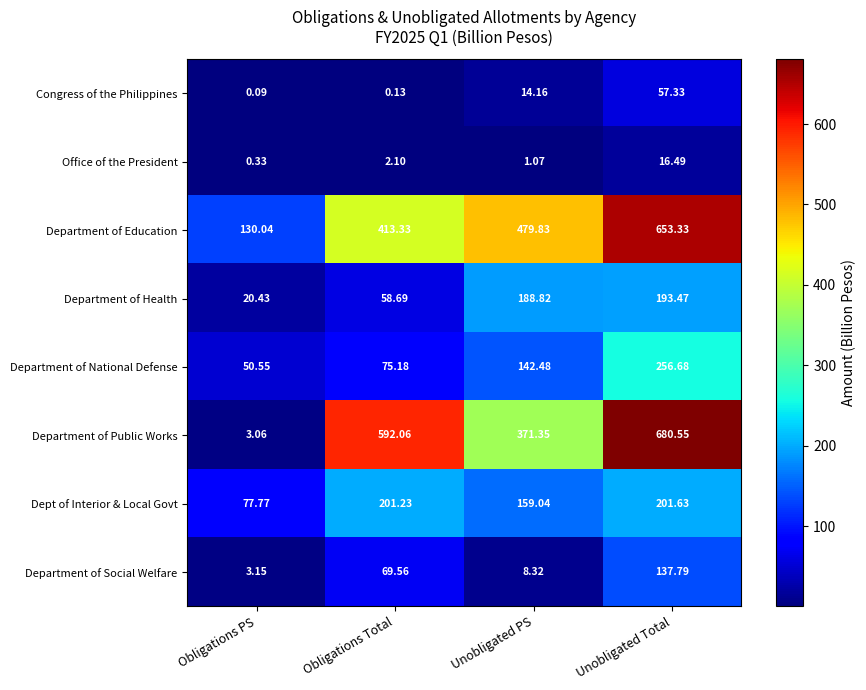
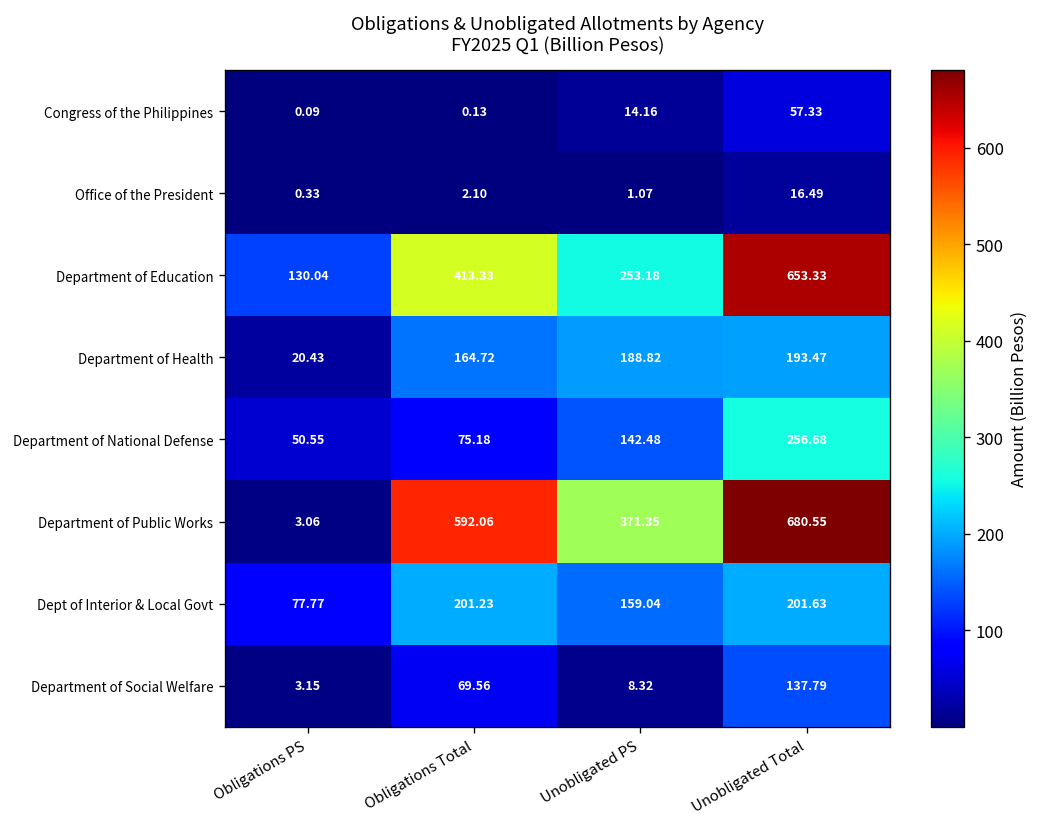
  {
    "Congress of the Philippines": {
      "Obligations PS": 0.09,
      "Obligations Total": 0.13,
      "Unobligated PS": 14.16,
      "Unobligated Total": 57.33
    },
    "Office of the President": {
      "Obligations PS": 0.33,
      "Obligations Total": 2.10,
      "Unobligated PS": 1.07,
      "Unobligated Total": 16.49
    },
    "Department of Education": {
      "Obligations PS": 130.04,
      "Obligations Total": 413.33,
-     "Unobligated PS": 479.83,
+     "Unobligated PS": 253.18,
      "Unobligated Total": 653.33
    },
    "Department of Health": {
      "Obligations PS": 20.43,
-     "Obligations Total": 58.69,
+     "Obligations Total": 164.72,
      "Unobligated PS": 188.82,
      "Unobligated Total": 193.47
    },
    "Department of National Defense": {
      "Obligations PS": 50.55,
      "Obligations Total": 75.18,
      "Unobligated PS": 142.48,
      "Unobligated Total": 256.68
    },
    "Department of Public Works": {
      "Obligations PS": 3.06,
      "Obligations Total": 592.06,
      "Unobligated PS": 371.35,
      "Unobligated Total": 680.55
    },
    "Dept of Interior & Local Govt": {
      "Obligations PS": 77.77,
      "Obligations Total": 201.23,
      "Unobligated PS": 159.04,
      "Unobligated Total": 201.63
    },
    "Department of Social Welfare": {
      "Obligations PS": 3.15,
      "Obligations Total": 69.56,
      "Unobligated PS": 8.32,
      "Unobligated Total": 137.79
    }
  }
